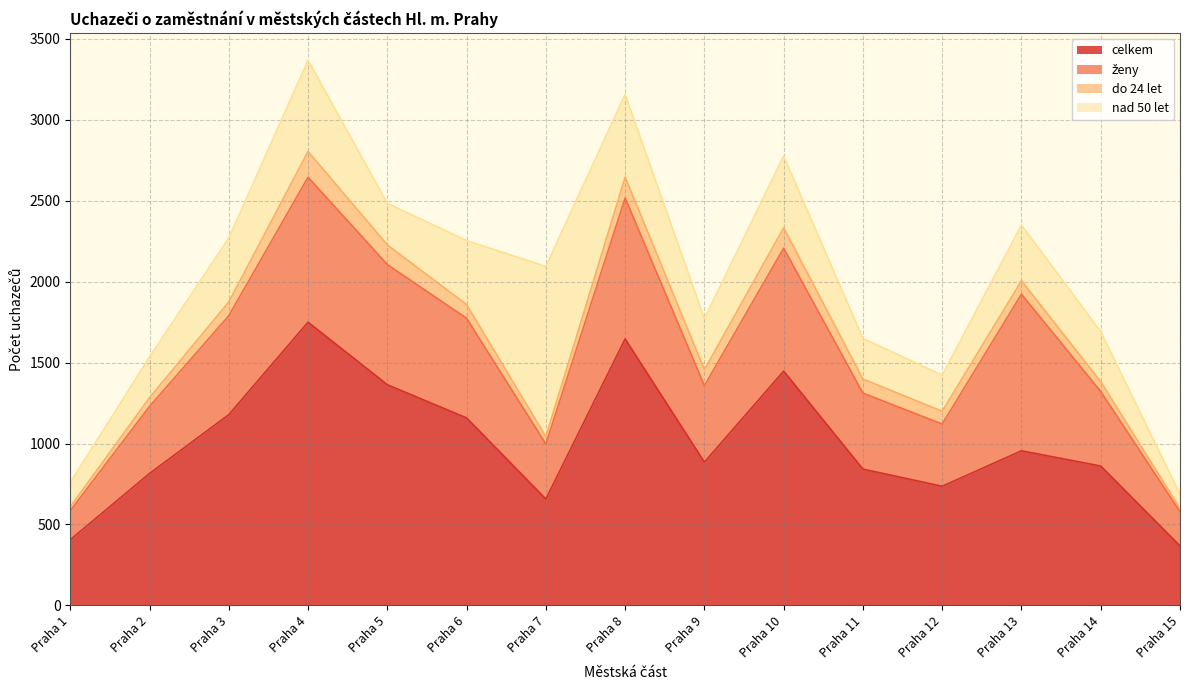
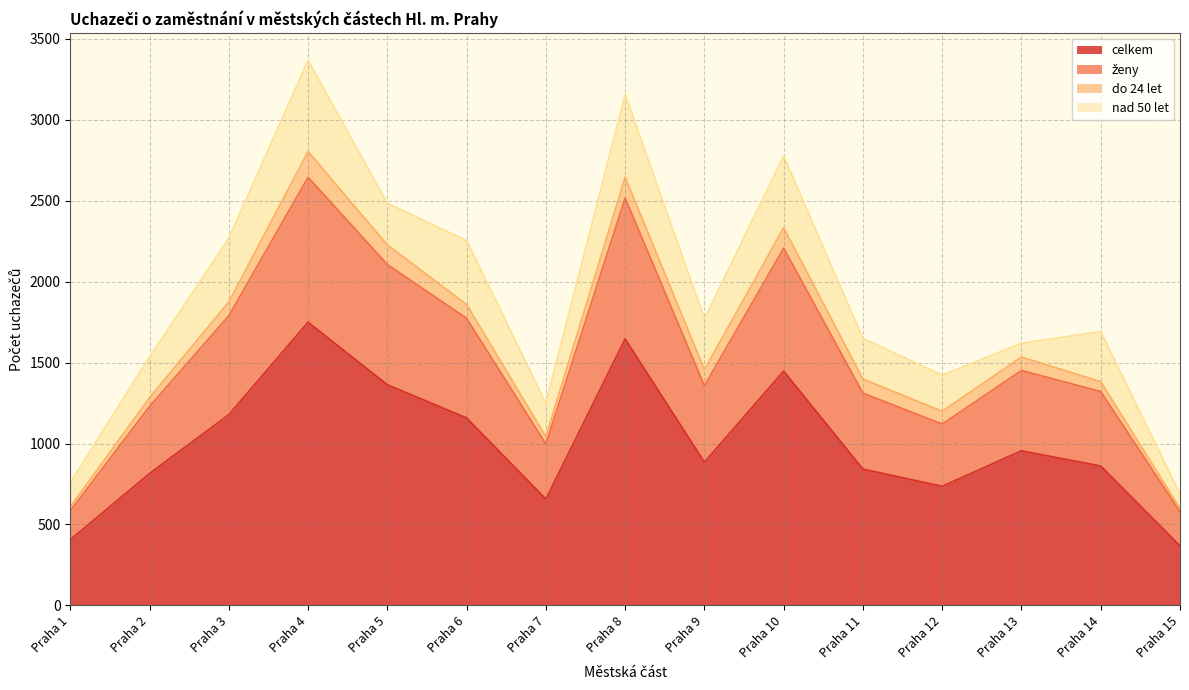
  {
    "celkem": {
      "Praha 1": 410,
      "Praha 2": 820,
      "Praha 3": 1180,
      "Praha 4": 1750,
      "Praha 5": 1360,
      "Praha 6": 1160,
      "Praha 7": 660,
      "Praha 8": 1650,
      "Praha 9": 890,
      "Praha 10": 1450,
      "Praha 11": 840,
      "Praha 12": 740,
      "Praha 13": 960,
      "Praha 14": 860,
      "Praha 15": 370
    },
    "ženy": {
      "Praha 1": 180,
      "Praha 2": 410,
      "Praha 3": 610,
      "Praha 4": 900,
      "Praha 5": 740,
      "Praha 6": 620,
      "Praha 7": 340,
      "Praha 8": 870,
      "Praha 9": 470,
      "Praha 10": 760,
      "Praha 11": 470,
      "Praha 12": 380,
-     "Praha 13": 970,
+     "Praha 13": 500,
      "Praha 14": 460,
      "Praha 15": 210
    },
    "do 24 let": {
      "Praha 1": 20,
      "Praha 2": 50,
      "Praha 3": 90,
      "Praha 4": 160,
      "Praha 5": 120,
      "Praha 6": 90,
      "Praha 7": 50,
      "Praha 8": 130,
      "Praha 9": 100,
      "Praha 10": 130,
      "Praha 11": 90,
      "Praha 12": 80,
      "Praha 13": 80,
      "Praha 14": 60,
      "Praha 15": 20
    },
    "nad 50 let": {
      "Praha 1": 150,
      "Praha 2": 250,
      "Praha 3": 390,
      "Praha 4": 560,
      "Praha 5": 260,
      "Praha 6": 400,
-     "Praha 7": 1050,
+     "Praha 7": 210,
      "Praha 8": 510,
      "Praha 9": 320,
      "Praha 10": 440,
      "Praha 11": 250,
      "Praha 12": 220,
-     "Praha 13": 340,
+     "Praha 13": 90,
      "Praha 14": 310,
      "Praha 15": 90
    }
  }
